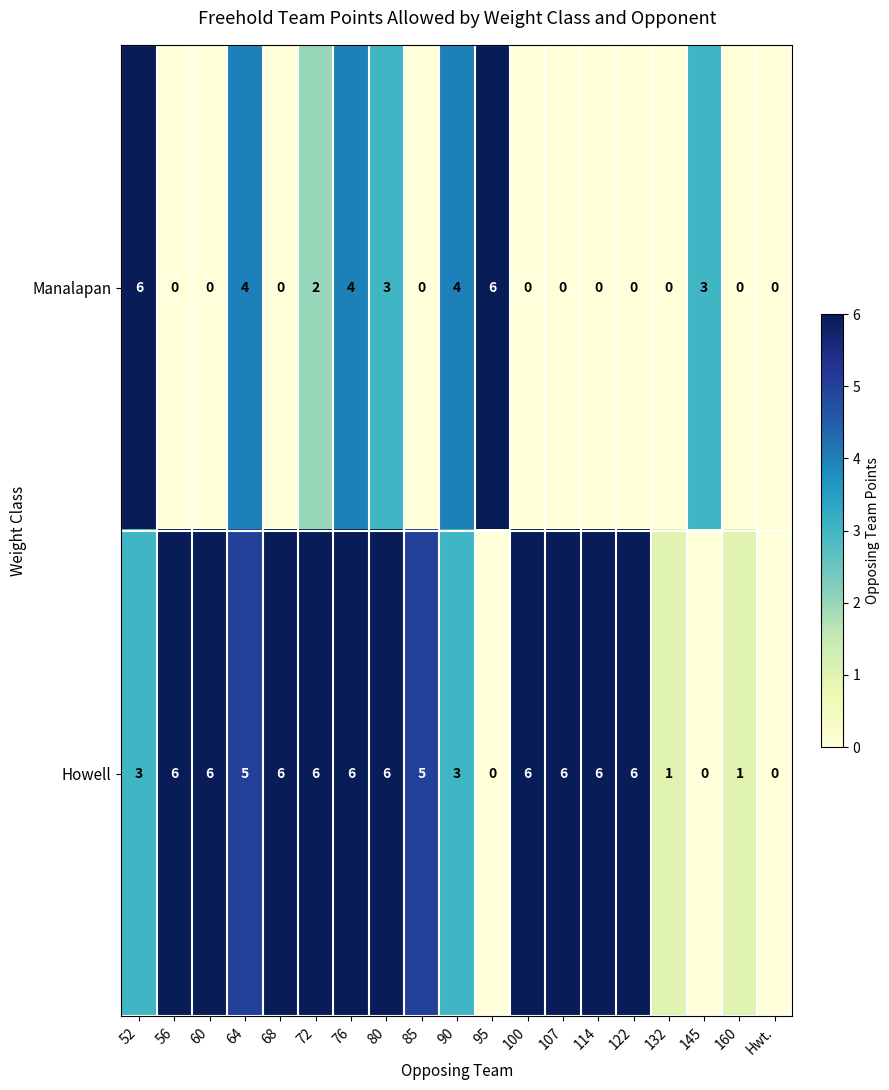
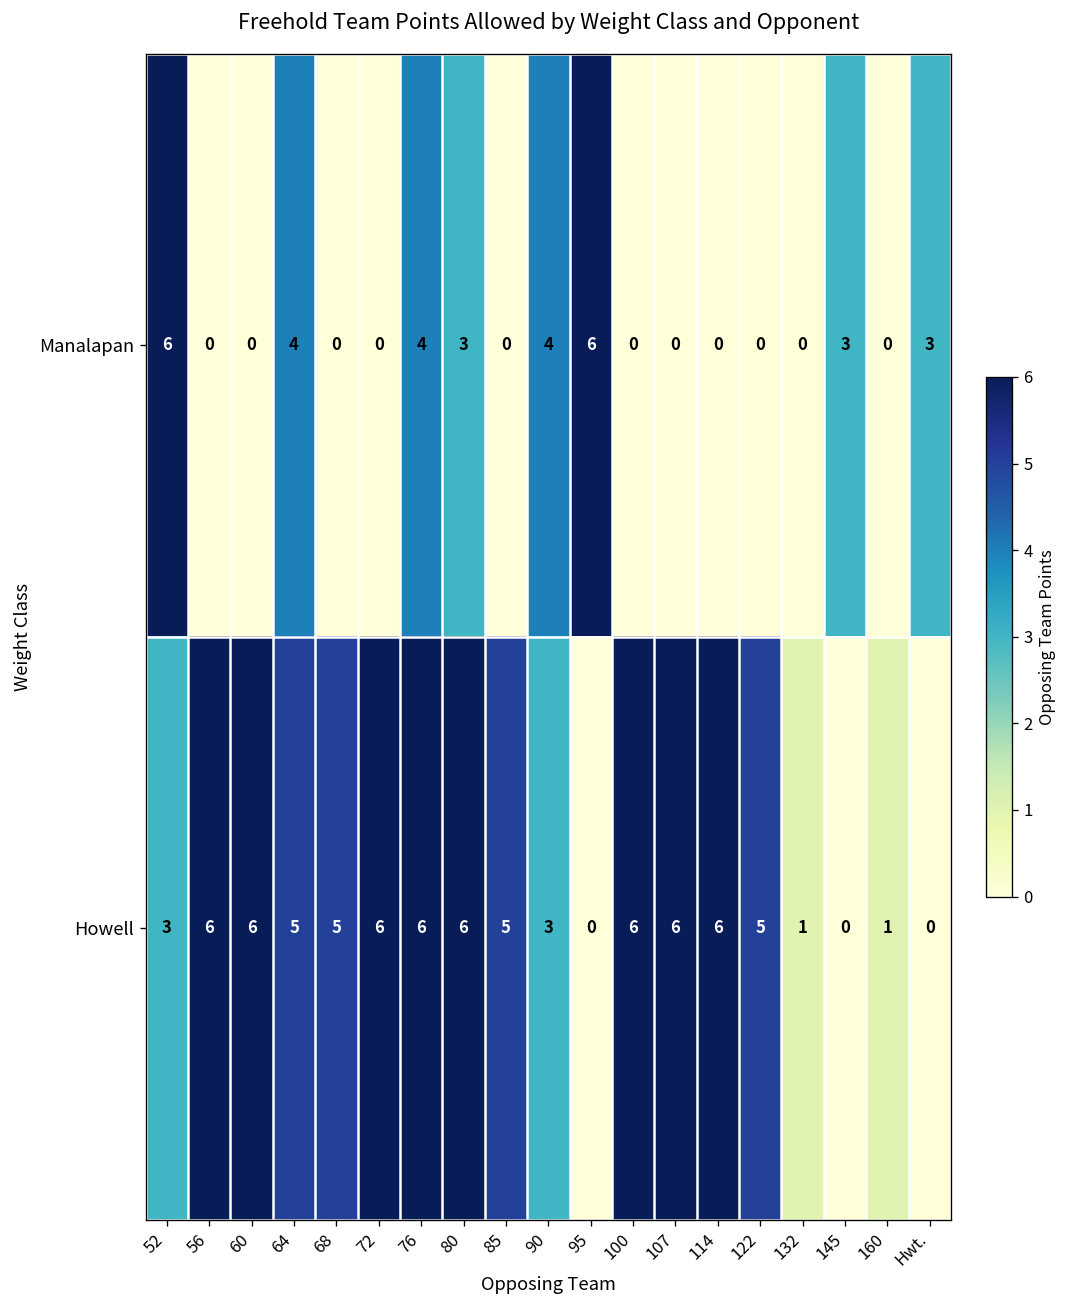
  {
    "Manalapan": {
      "52": 6,
      "56": 0,
      "60": 0,
      "64": 4,
      "68": 0,
-     "72": 2,
+     "72": 0,
      "76": 4,
      "80": 3,
      "85": 0,
      "90": 4,
      "95": 6,
      "100": 0,
      "107": 0,
      "114": 0,
      "122": 0,
      "132": 0,
      "145": 3,
      "160": 0,
-     "Hwt.": 0
+     "Hwt.": 3
    },
    "Howell": {
      "52": 3,
      "56": 6,
      "60": 6,
      "64": 5,
-     "68": 6,
+     "68": 5,
      "72": 6,
      "76": 6,
      "80": 6,
      "85": 5,
      "90": 3,
      "95": 0,
      "100": 6,
      "107": 6,
      "114": 6,
-     "122": 6,
+     "122": 5,
      "132": 1,
      "145": 0,
      "160": 1,
      "Hwt.": 0
    }
  }
